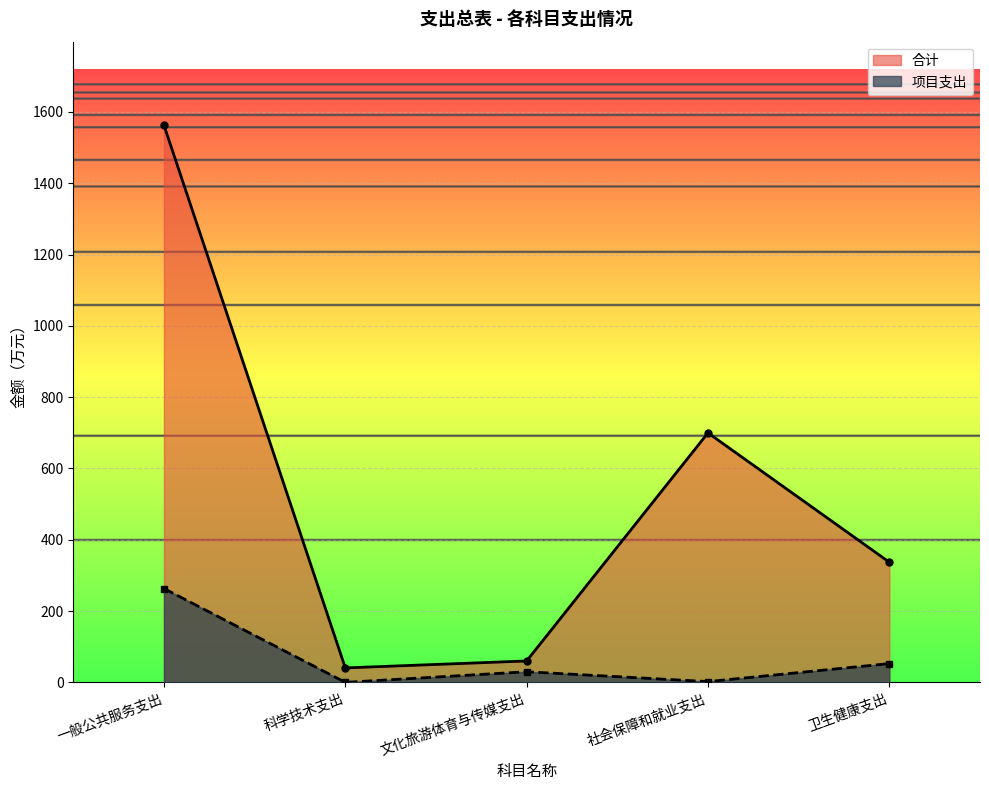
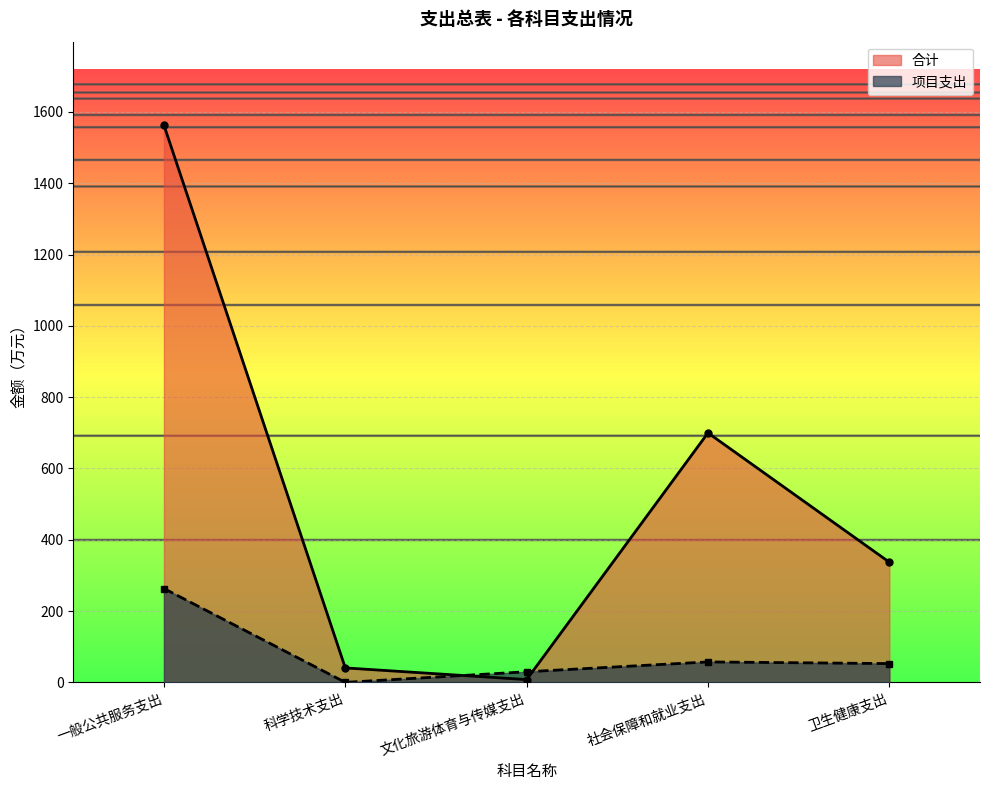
  {
    "合计": {
      "一般公共服务支出": 1560,
      "科学技术支出": 40,
-     "文化旅游体育与传媒支出": 60,
+     "文化旅游体育与传媒支出": 10,
      "社会保障和就业支出": 700,
      "卫生健康支出": 340
    },
    "项目支出": {
      "一般公共服务支出": 260,
      "科学技术支出": 0,
      "文化旅游体育与传媒支出": 30,
-     "社会保障和就业支出": 0,
+     "社会保障和就业支出": 60,
      "卫生健康支出": 50
    }
  }
